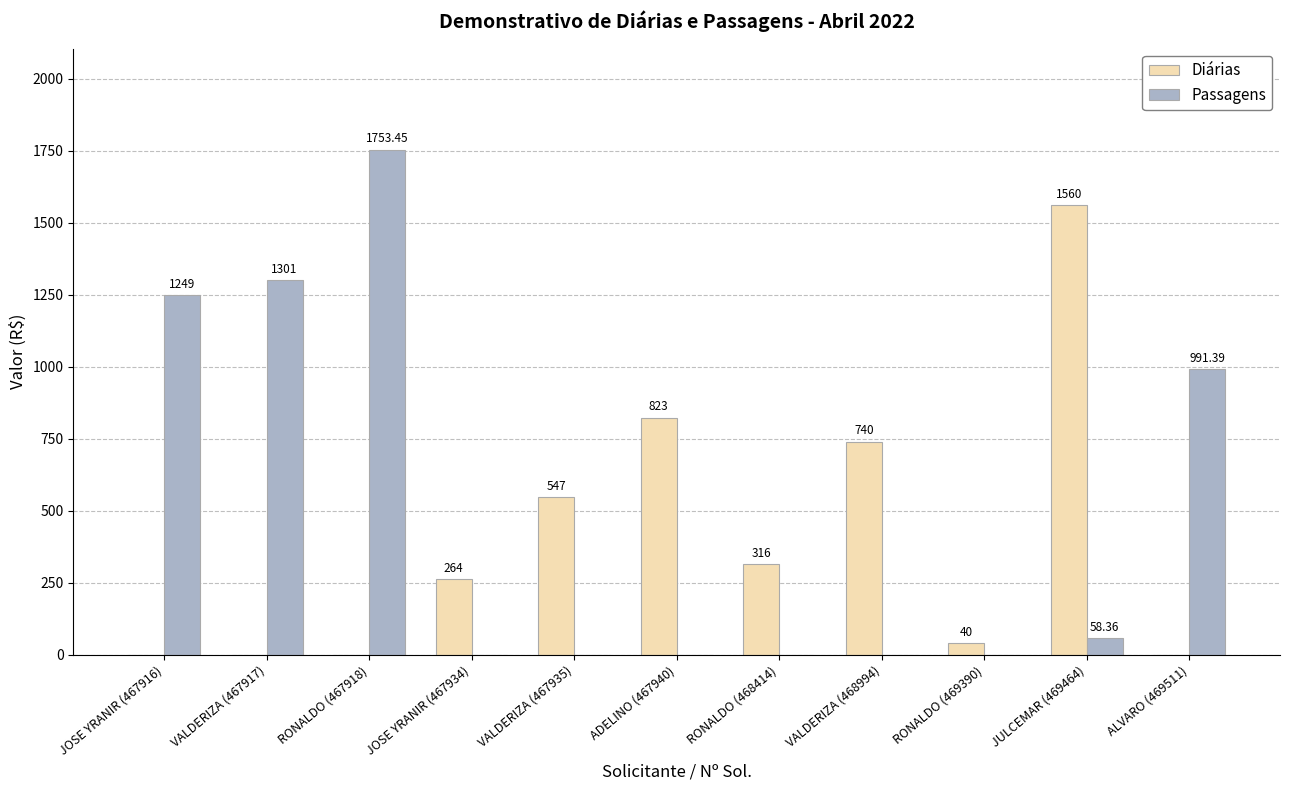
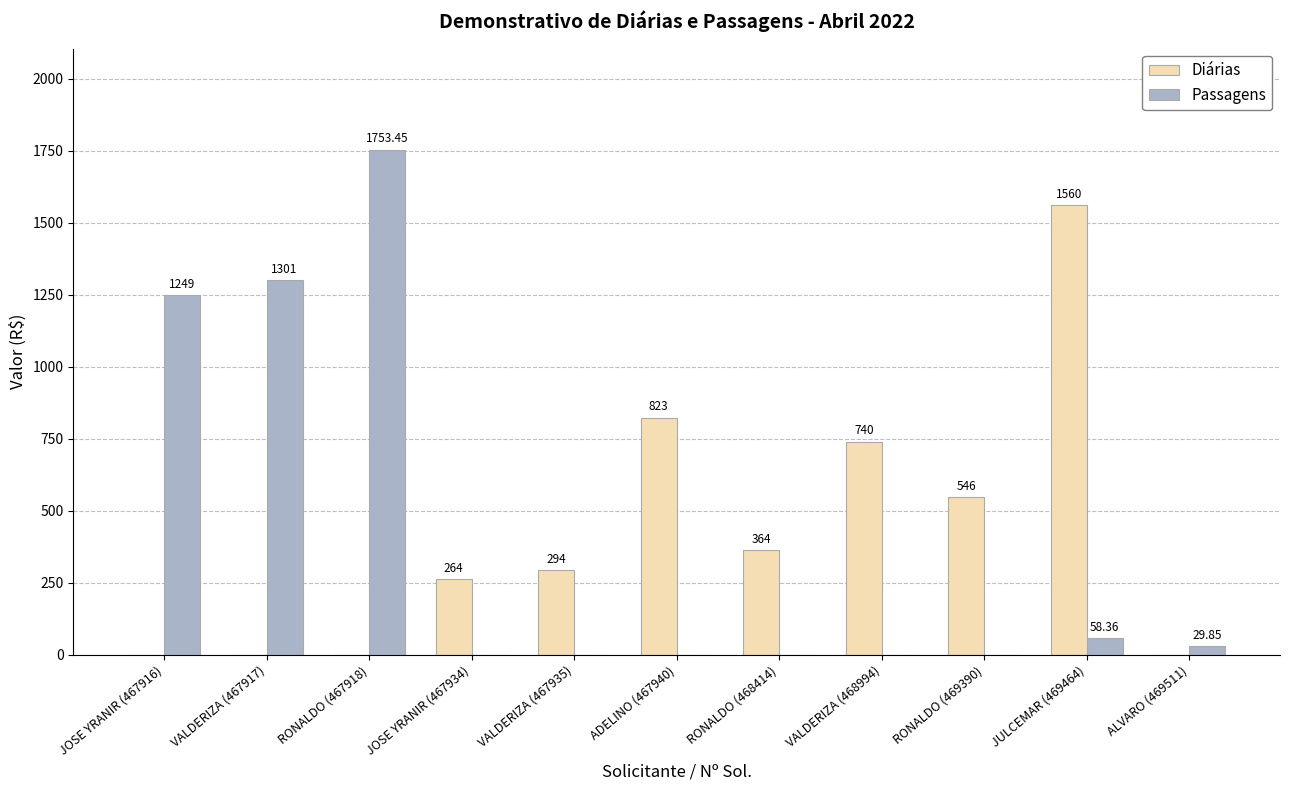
  {
    "Diárias": {
      "JOSE YRANIR (467934)": 264,
-     "VALDERIZA (467935)": 547,
+     "VALDERIZA (467935)": 294,
      "ADELINO (467940)": 823,
-     "RONALDO (468414)": 316,
+     "RONALDO (468414)": 364,
      "VALDERIZA (468994)": 740,
-     "RONALDO (469390)": 40,
+     "RONALDO (469390)": 546,
      "JULCEMAR (469464)": 1560
    },
    "Passagens": {
      "JOSE YRANIR (467916)": 1249,
      "VALDERIZA (467917)": 1301,
      "RONALDO (467918)": 1753.45,
      "JULCEMAR (469464)": 58.36,
-     "ALVARO (469511)": 991.39
+     "ALVARO (469511)": 29.85
    }
  }
